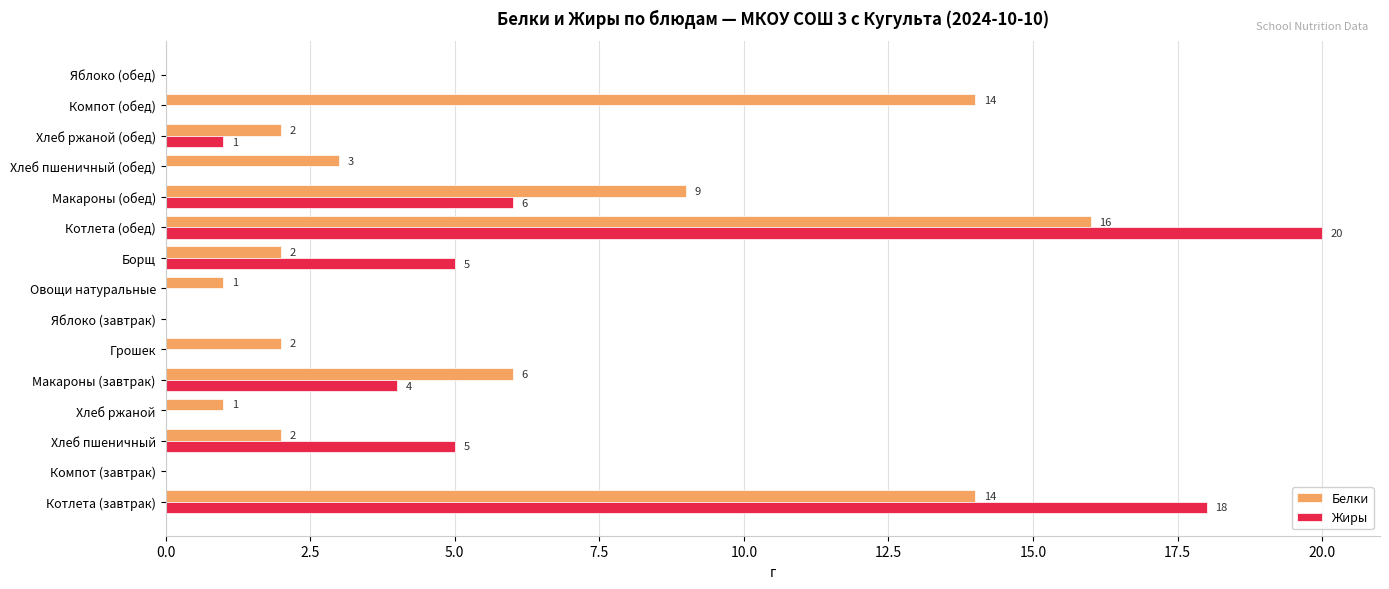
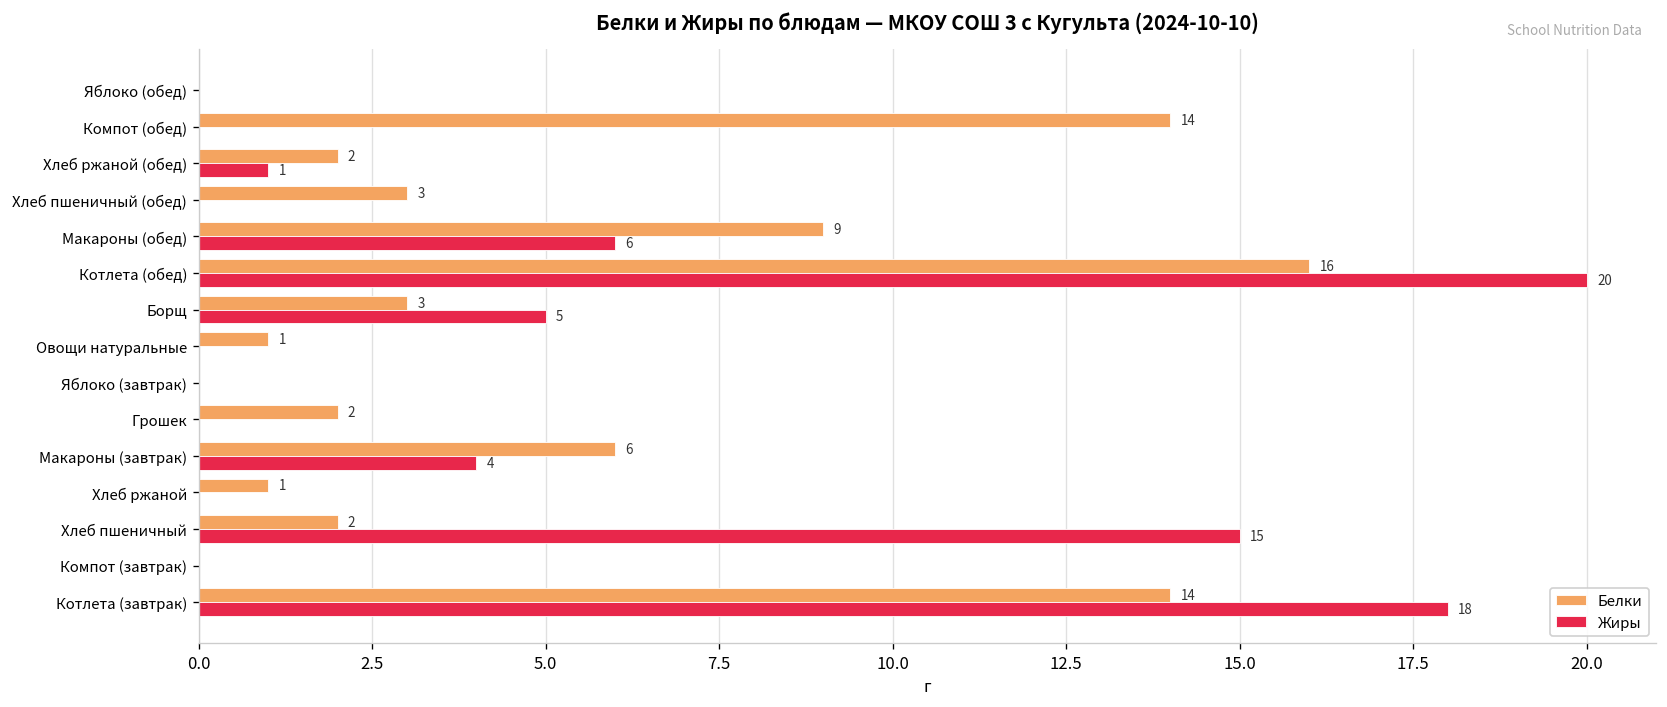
  {
    "Белки": {
      "Компот (обед)": 14,
      "Хлеб ржаной (обед)": 2,
      "Хлеб пшеничный (обед)": 3,
      "Макароны (обед)": 9,
      "Котлета (обед)": 16,
-     "Борщ": 2,
+     "Борщ": 3,
      "Овощи натуральные": 1,
      "Грошек": 2,
      "Макароны (завтрак)": 6,
      "Хлеб ржаной": 1,
      "Хлеб пшеничный": 2,
      "Котлета (завтрак)": 14
    },
    "Жиры": {
      "Хлеб ржаной (обед)": 1,
      "Макароны (обед)": 6,
      "Котлета (обед)": 20,
      "Борщ": 5,
      "Макароны (завтрак)": 4,
-     "Хлеб пшеничный": 5,
+     "Хлеб пшеничный": 15,
      "Котлета (завтрак)": 18
    }
  }
